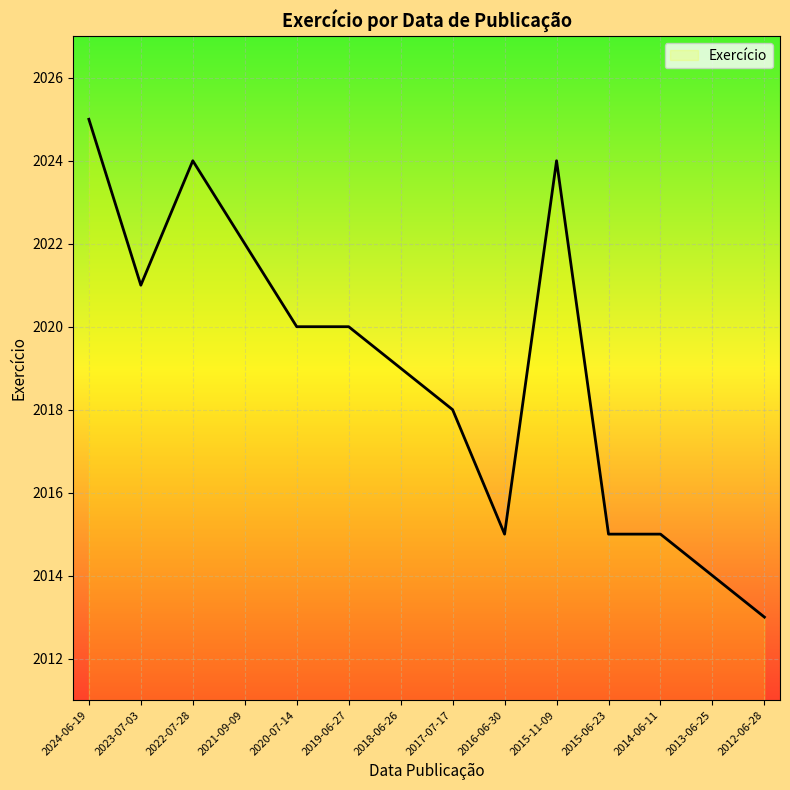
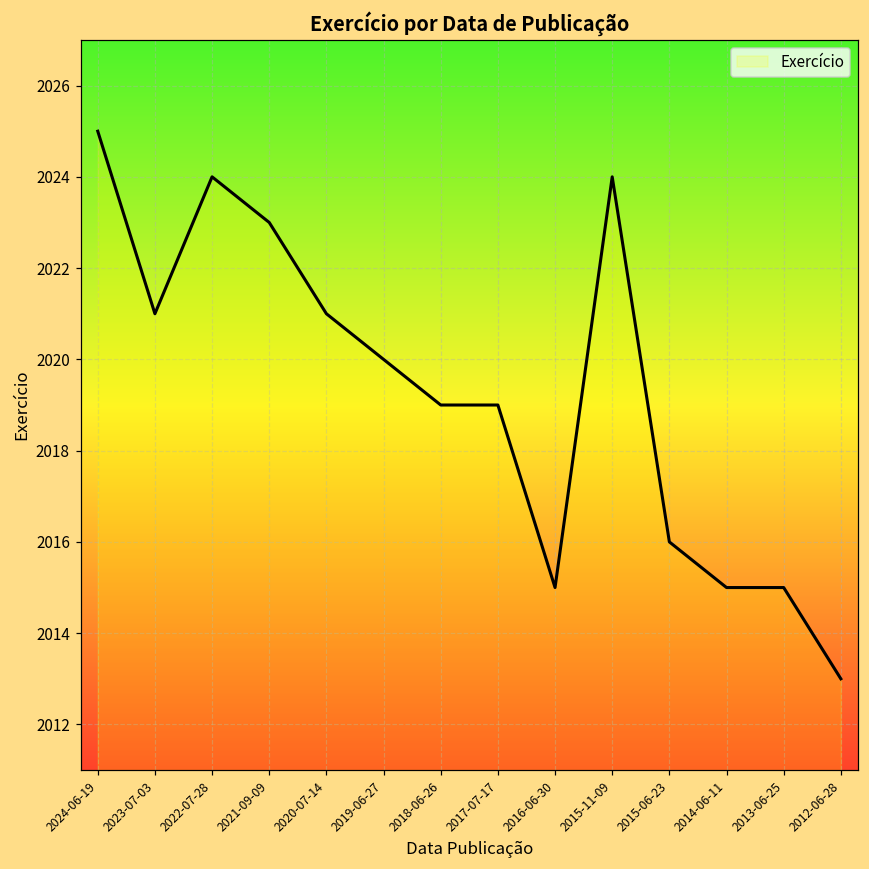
  {
    "2024-06-19": 2025,
    "2023-07-03": 2021,
    "2022-07-28": 2024,
-   "2021-09-09": 2022,
-   "2020-07-14": 2020,
+   "2021-09-09": 2023,
+   "2020-07-14": 2021,
    "2019-06-27": 2020,
    "2018-06-26": 2019,
-   "2017-07-17": 2018,
+   "2017-07-17": 2019,
    "2016-06-30": 2015,
    "2015-11-09": 2024,
-   "2015-06-23": 2015,
+   "2015-06-23": 2016,
    "2014-06-11": 2015,
-   "2013-06-25": 2014,
+   "2013-06-25": 2015,
    "2012-06-28": 2013
  }
